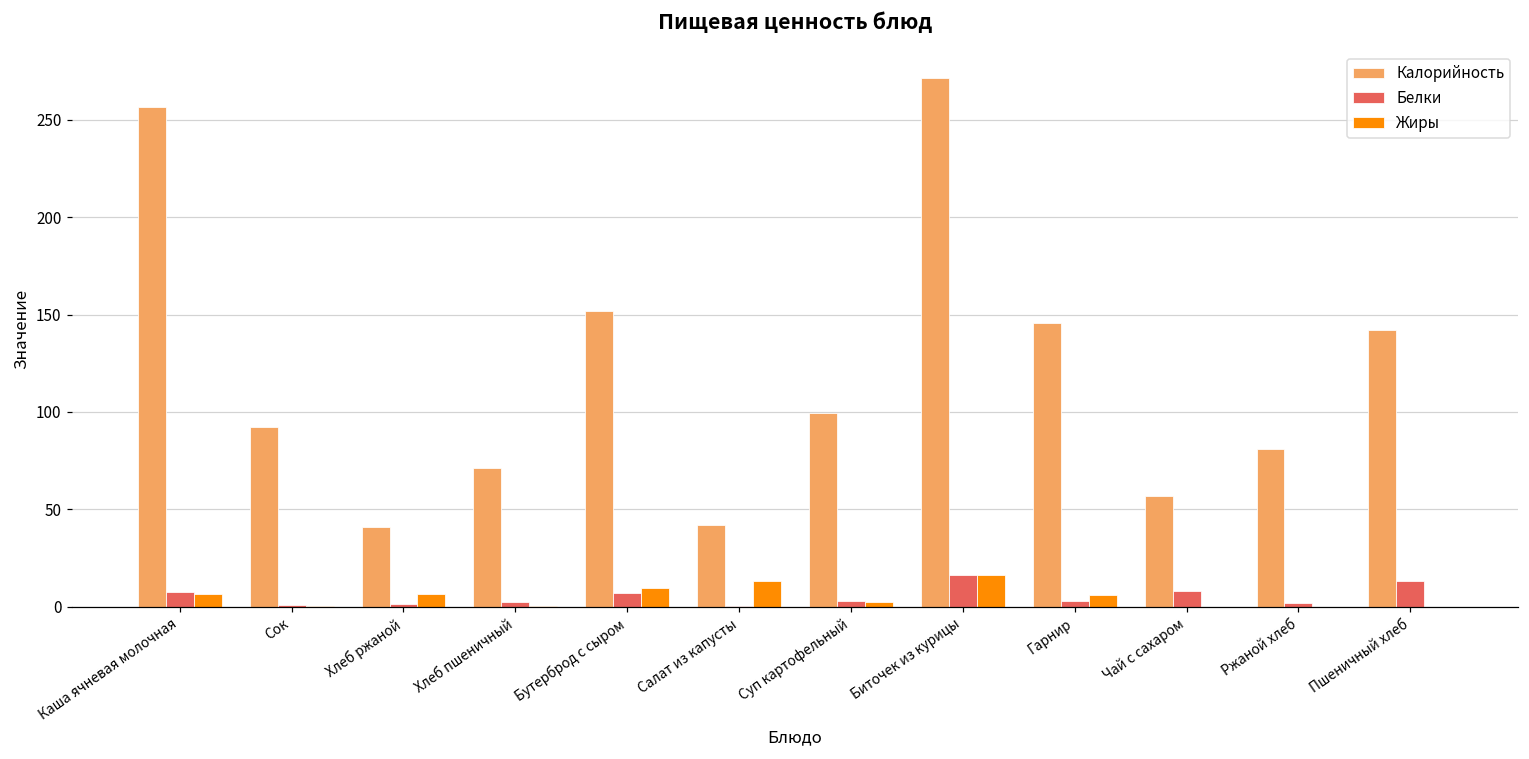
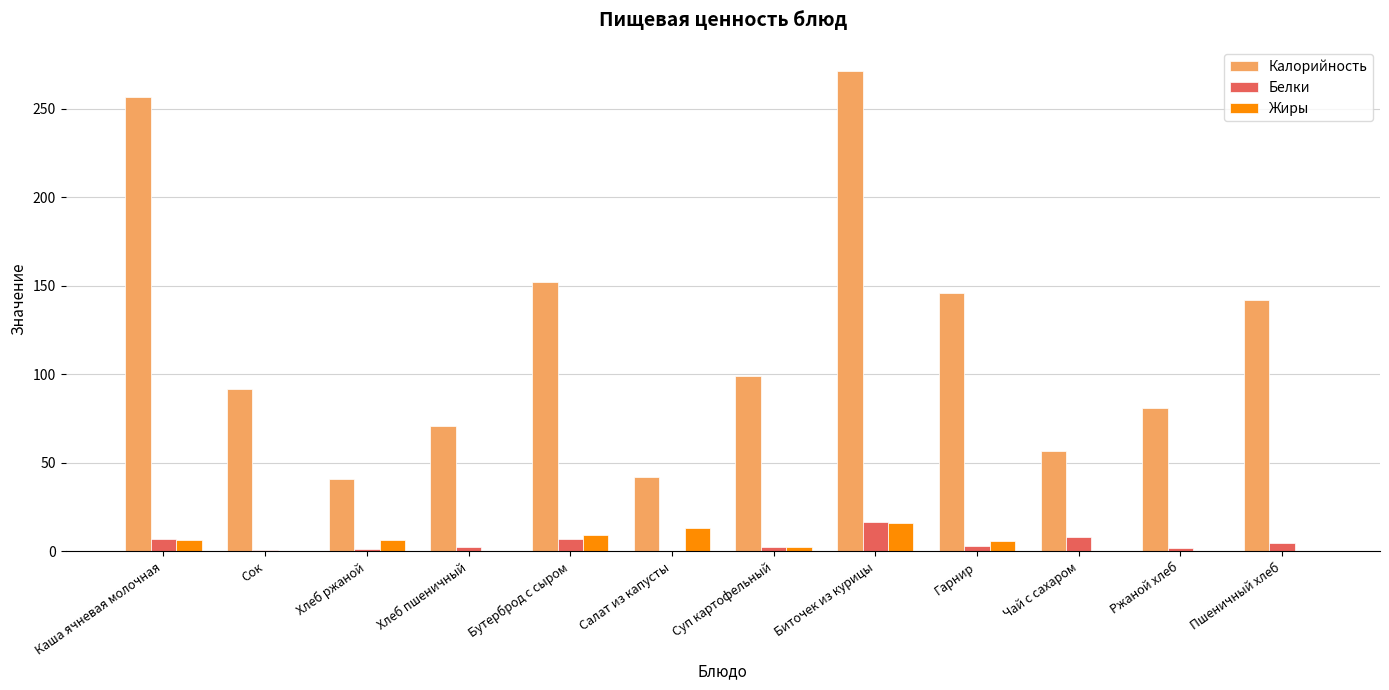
  {
    "Калорийность": {
      "Каша ячневая молочная": 257,
      "Сок": 92,
      "Хлеб ржаной": 41,
      "Хлеб пшеничный": 71,
      "Бутерброд с сыром": 152,
      "Салат из капусты": 42,
      "Суп картофельный": 99,
      "Биточек из курицы": 272,
      "Гарнир": 146,
      "Чай с сахаром": 57,
      "Ржаной хлеб": 81,
      "Пшеничный хлеб": 142
    },
    "Белки": {
      "Каша ячневая молочная": 7,
      "Хлеб ржаной": 2,
      "Хлеб пшеничный": 2,
      "Бутерброд с сыром": 7,
      "Суп картофельный": 3,
      "Биточек из курицы": 16,
      "Гарнир": 3,
      "Чай с сахаром": 8,
      "Ржаной хлеб": 2,
-     "Пшеничный хлеб": 13
+     "Пшеничный хлеб": 5
    },
    "Жиры": {
      "Каша ячневая молочная": 7,
      "Хлеб ржаной": 7,
      "Бутерброд с сыром": 9,
      "Салат из капусты": 13,
      "Суп картофельный": 2,
      "Биточек из курицы": 16,
      "Гарнир": 6,
      "Чай с сахаром": 0,
      "Ржаной хлеб": 0,
      "Пшеничный хлеб": 0
    }
  }
